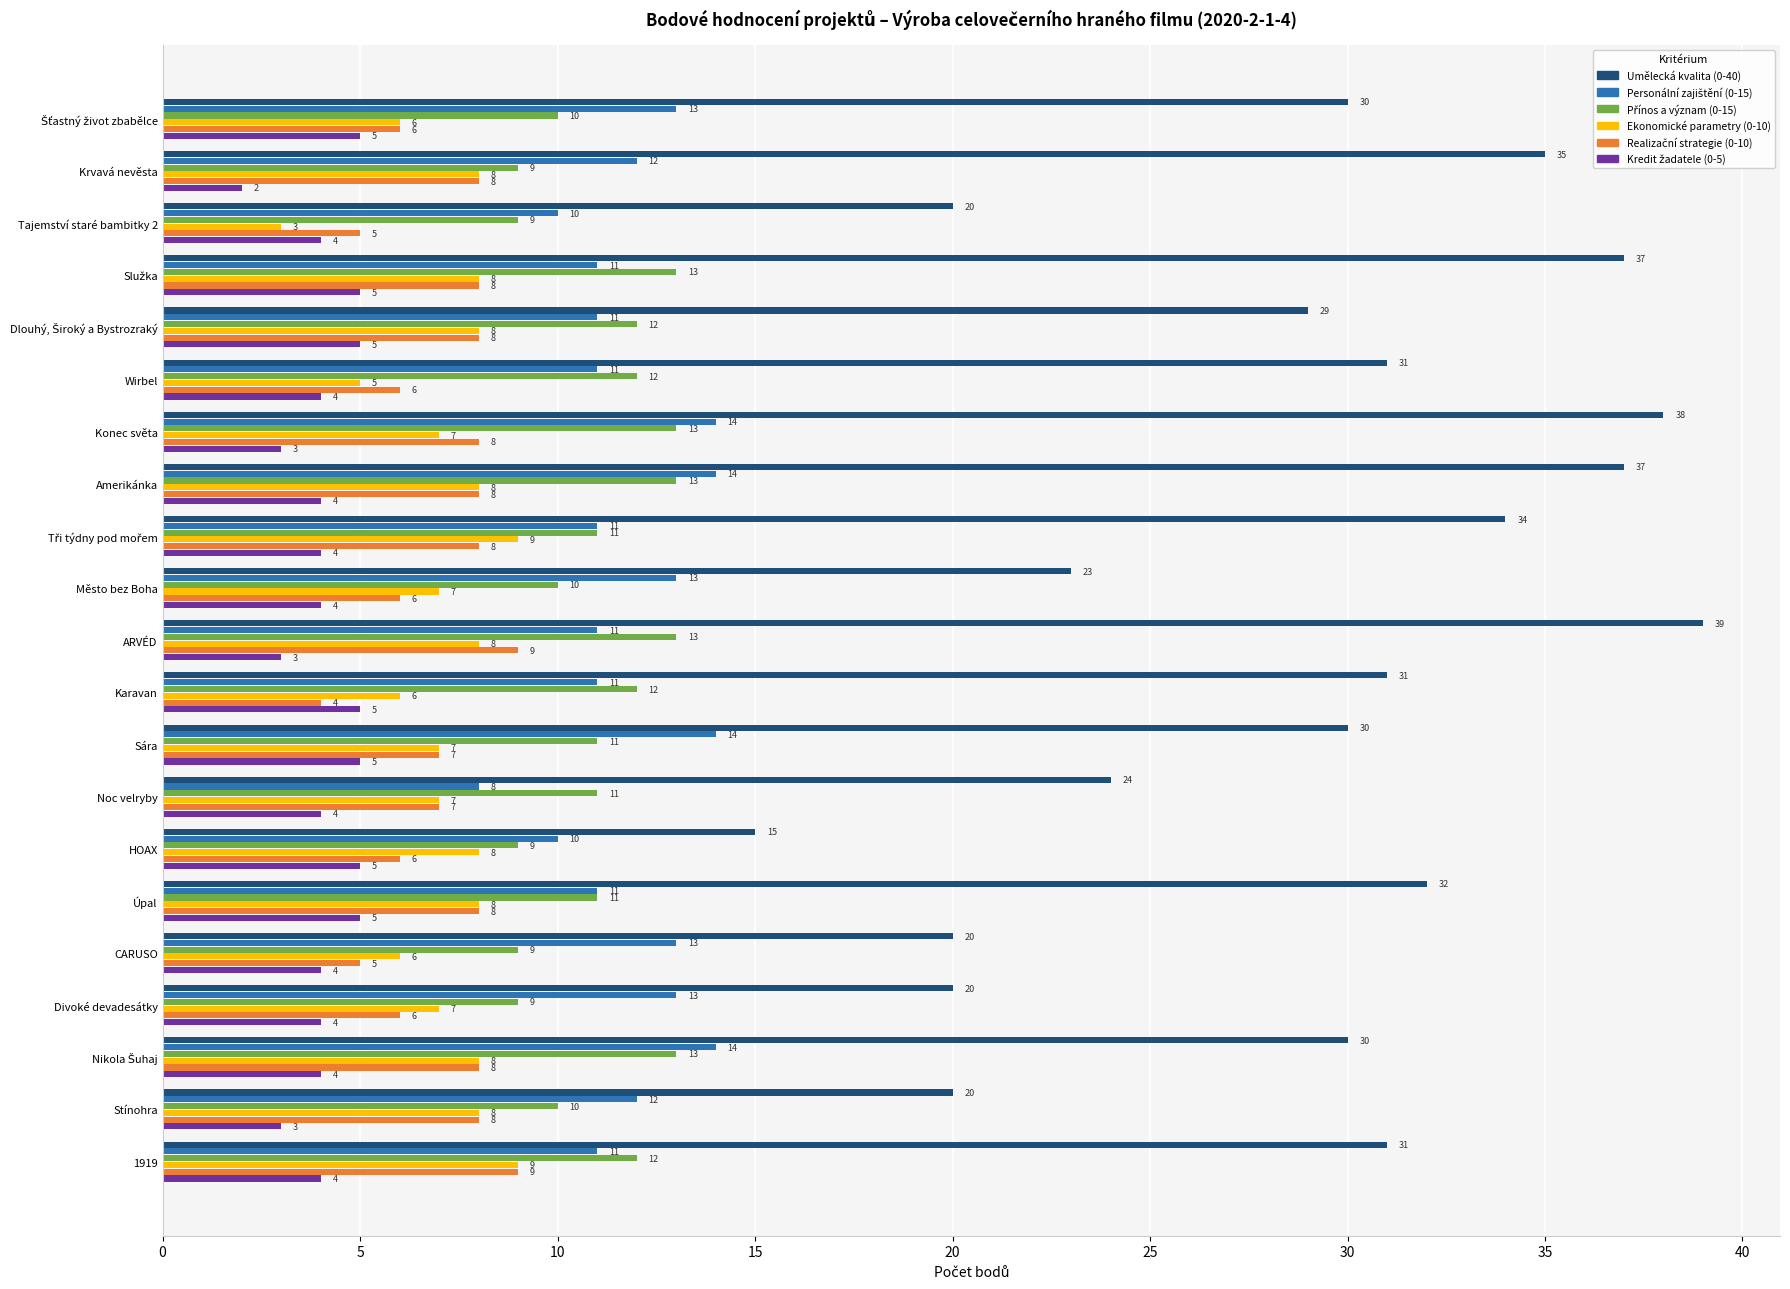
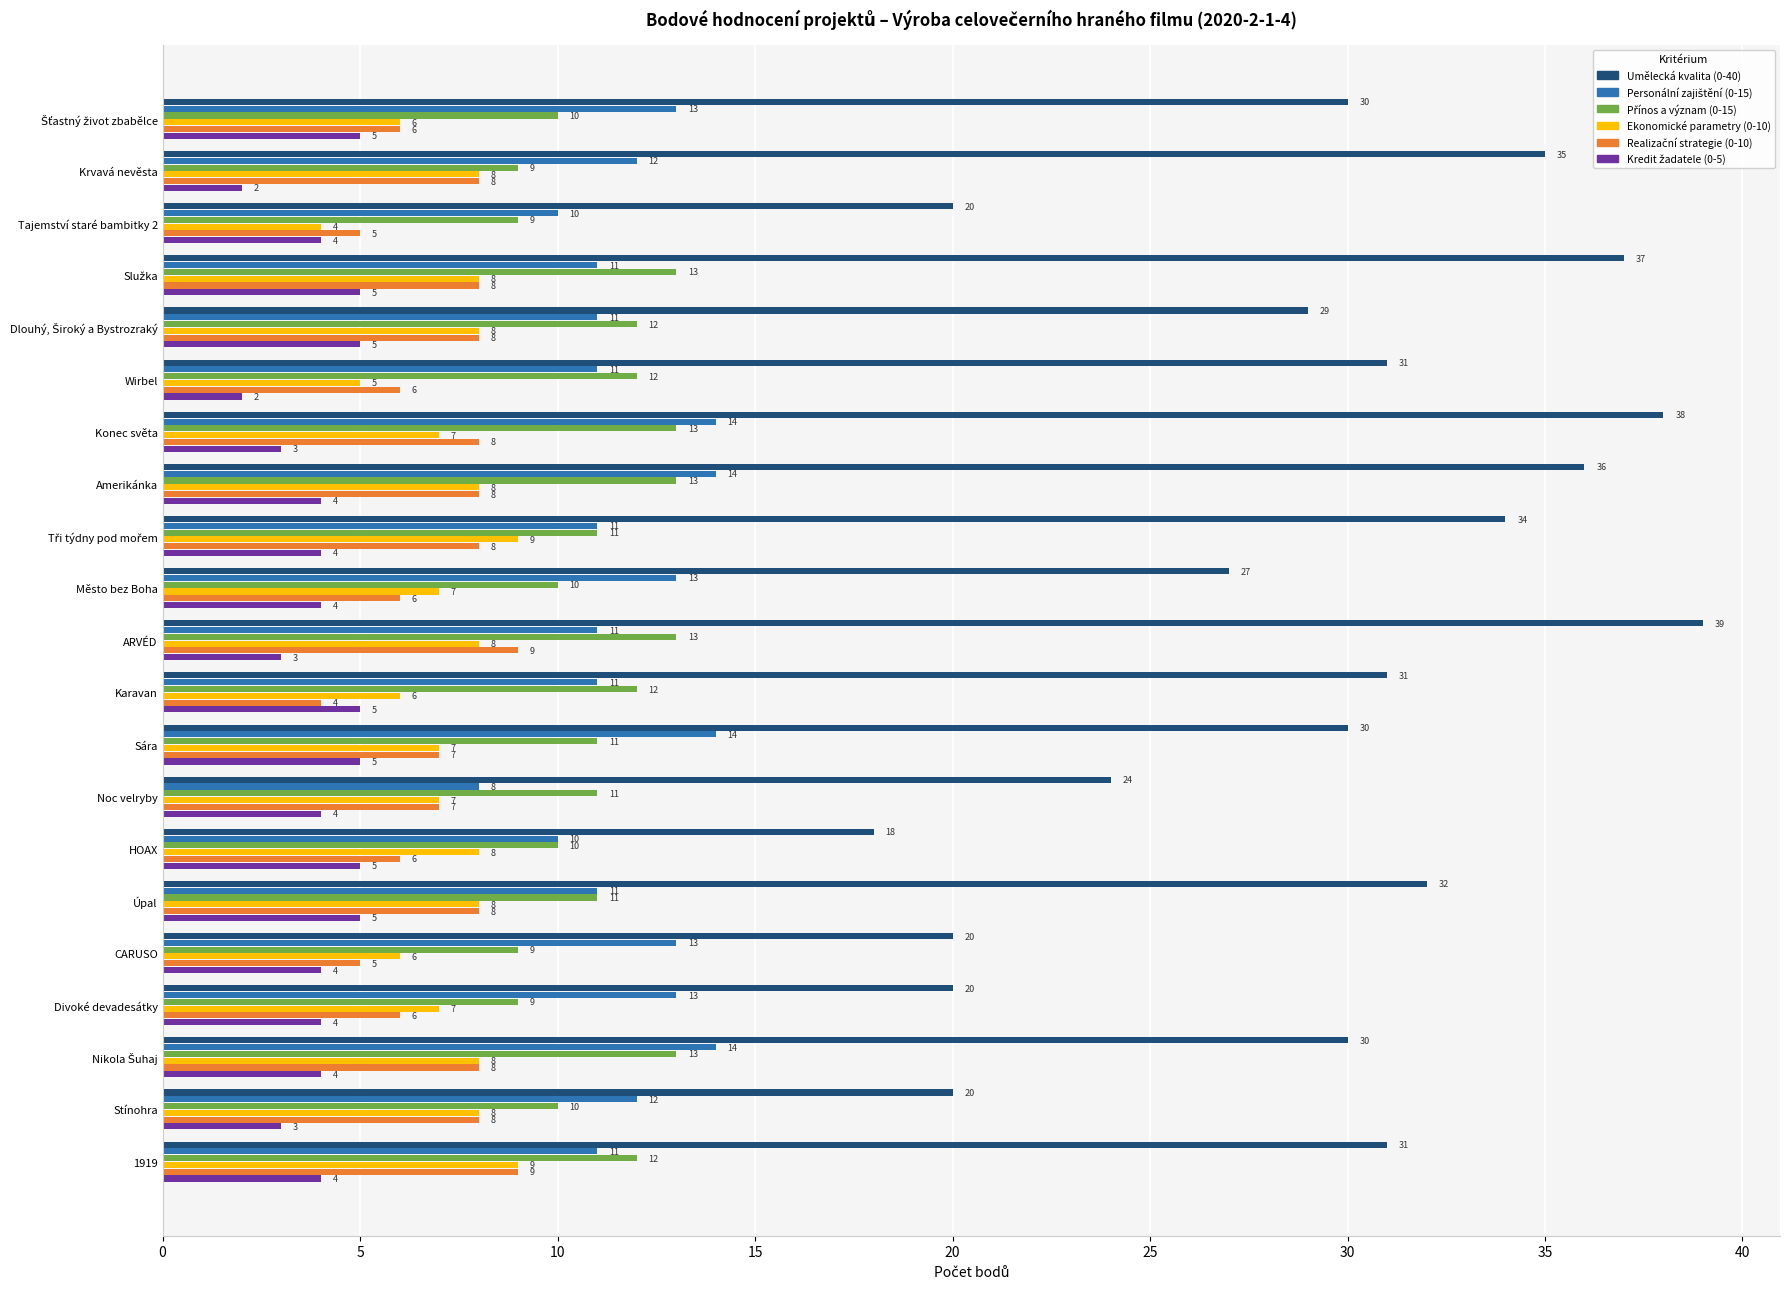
  {
    "Umělecká kvalita (0-40)": {
      "Šťastný život zbabělce": 30,
      "Krvavá nevěsta": 35,
      "Tajemství staré bambitky 2": 20,
      "Služka": 37,
      "Dlouhý, Široký a Bystrozraký": 29,
      "Wirbel": 31,
      "Konec světa": 38,
-     "Amerikánka": 37,
+     "Amerikánka": 36,
      "Tři týdny pod mořem": 34,
-     "Město bez Boha": 23,
+     "Město bez Boha": 27,
      "ARVÉD": 39,
      "Karavan": 31,
      "Sára": 30,
      "Noc velryby": 24,
-     "HOAX": 15,
+     "HOAX": 18,
      "Úpal": 32,
      "CARUSO": 20,
      "Divoké devadesátky": 20,
      "Nikola Šuhaj": 30,
      "Stínohra": 20,
      "1919": 31
    },
    "Personální zajištění (0-15)": {
      "Šťastný život zbabělce": 13,
      "Krvavá nevěsta": 12,
      "Tajemství staré bambitky 2": 10,
      "Služka": 11,
      "Dlouhý, Široký a Bystrozraký": 11,
      "Wirbel": 11,
      "Konec světa": 14,
      "Amerikánka": 14,
      "Město bez Boha": 13,
      "ARVÉD": 11,
      "Karavan": 11,
      "Sára": 14,
      "Noc velryby": 8,
      "CARUSO": 13,
      "Divoké devadesátky": 13,
      "Nikola Šuhaj": 14,
      "Stínohra": 12,
      "1919": 11
    },
    "Přínos a význam (0-15)": {
      "Šťastný život zbabělce": 10,
      "Krvavá nevěsta": 9,
      "Tajemství staré bambitky 2": 9,
      "Služka": 13,
      "Dlouhý, Široký a Bystrozraký": 12,
      "Wirbel": 12,
      "Konec světa": 13,
      "Amerikánka": 13,
      "Město bez Boha": 10,
      "ARVÉD": 13,
      "Karavan": 12,
      "Sára": 11,
      "Noc velryby": 11,
-     "HOAX": 9,
+     "HOAX": 10,
      "CARUSO": 9,
      "Divoké devadesátky": 9,
      "Nikola Šuhaj": 13,
      "Stínohra": 10,
      "1919": 12
    },
    "Ekonomické parametry (0-10)": {
-     "Tajemství staré bambitky 2": 3,
+     "Tajemství staré bambitky 2": 4,
      "Wirbel": 5,
      "Konec světa": 7,
      "Tři týdny pod mořem": 9,
      "Město bez Boha": 7,
      "ARVÉD": 8,
      "Karavan": 6,
      "HOAX": 8,
      "CARUSO": 6,
      "Divoké devadesátky": 7
    },
    "Realizační strategie (0-10)": {
      "Tajemství staré bambitky 2": 5,
      "Wirbel": 6,
      "Konec světa": 8,
      "Tři týdny pod mořem": 8,
      "Město bez Boha": 6,
      "ARVÉD": 9,
      "Karavan": 4,
      "HOAX": 6,
      "CARUSO": 5,
      "Divoké devadesátky": 6
    },
    "Kredit žadatele (0-5)": {
      "Šťastný život zbabělce": 5,
      "Krvavá nevěsta": 2,
      "Tajemství staré bambitky 2": 4,
      "Služka": 5,
      "Dlouhý, Široký a Bystrozraký": 5,
-     "Wirbel": 4,
+     "Wirbel": 2,
      "Konec světa": 3,
      "Amerikánka": 4,
      "Tři týdny pod mořem": 4,
      "Město bez Boha": 4,
      "ARVÉD": 3,
      "Karavan": 5,
      "Sára": 5,
      "Noc velryby": 4,
      "HOAX": 5,
      "Úpal": 5,
      "CARUSO": 4,
      "Divoké devadesátky": 4,
      "Nikola Šuhaj": 4,
      "Stínohra": 3,
      "1919": 4
    }
  }
